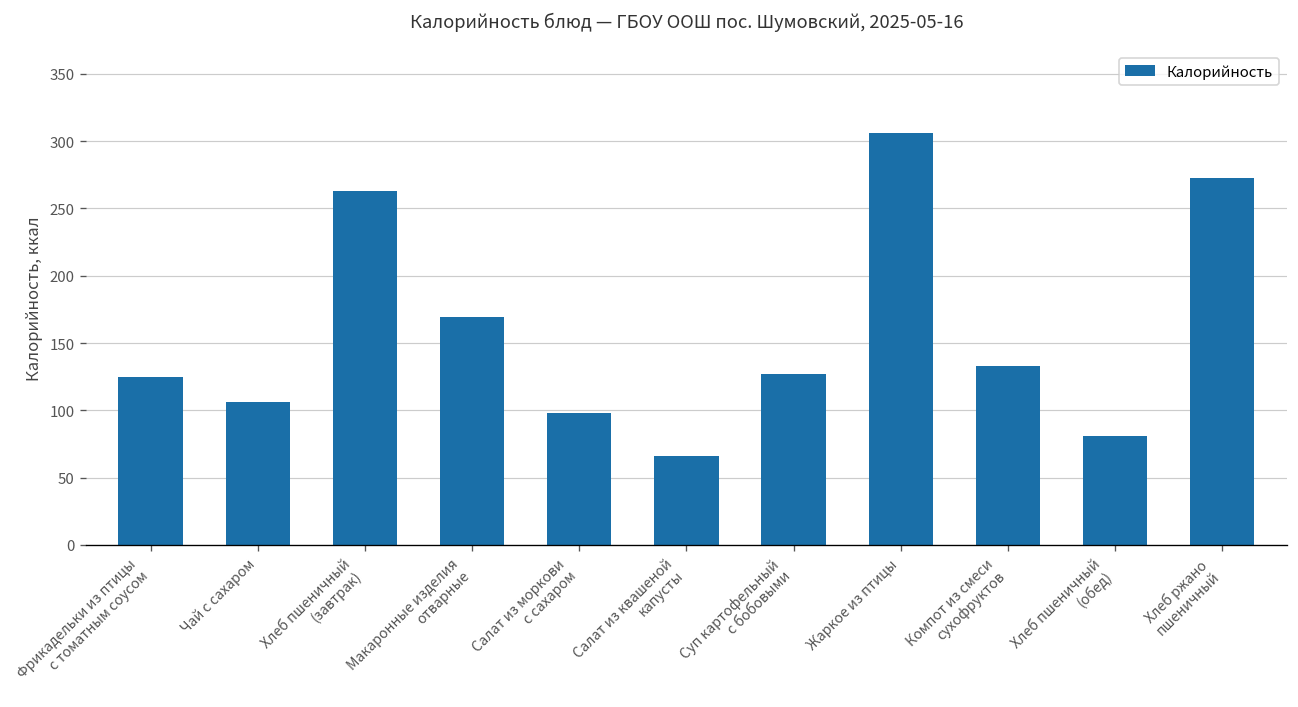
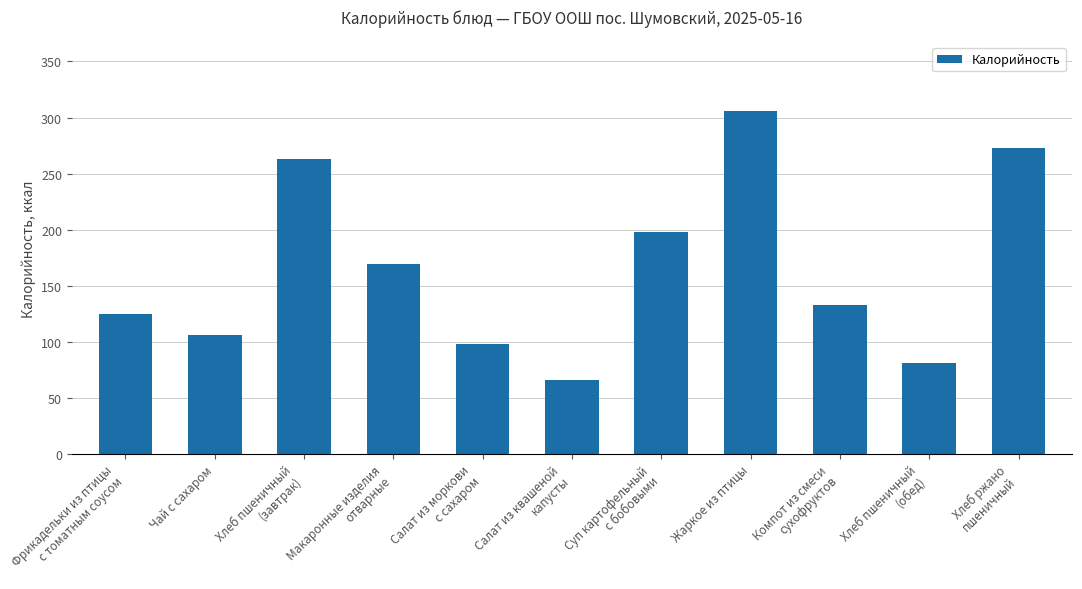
  {
    "Фрикадельки из птицы с томатным соусом": 125,
    "Чай с сахаром": 106,
    "Хлеб пшеничный (завтрак)": 263,
    "Макаронные изделия отварные": 169,
    "Салат из моркови с сахаром": 98,
    "Салат из квашеной капусты": 66,
-   "Суп картофельный с бобовыми": 127,
+   "Суп картофельный с бобовыми": 198,
    "Жаркое из птицы": 306,
    "Компот из смеси сухофруктов": 133,
    "Хлеб пшеничный (обед)": 81,
    "Хлеб ржано пшеничный": 273
  }
